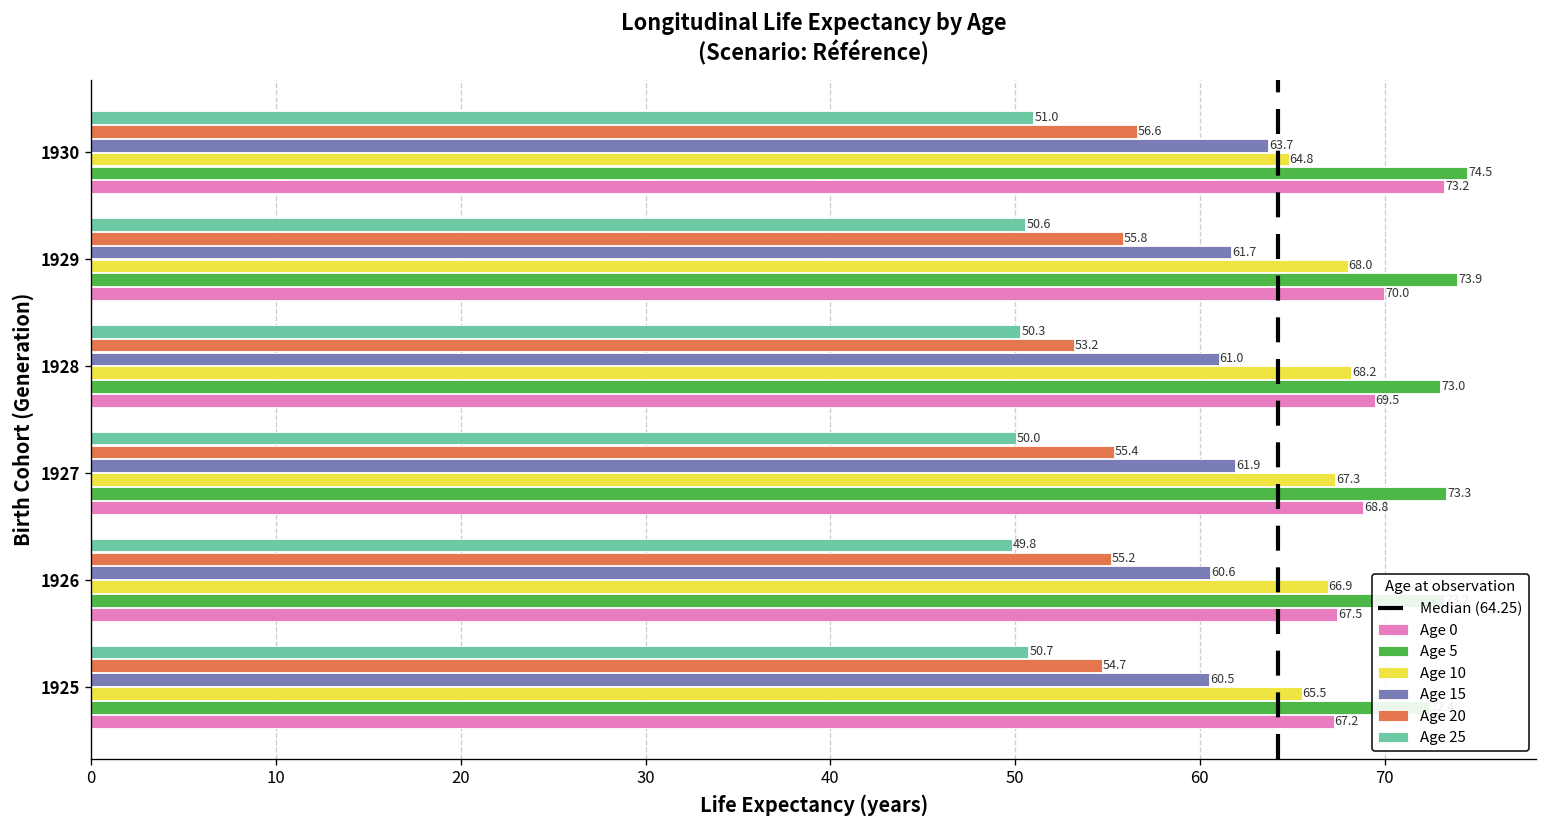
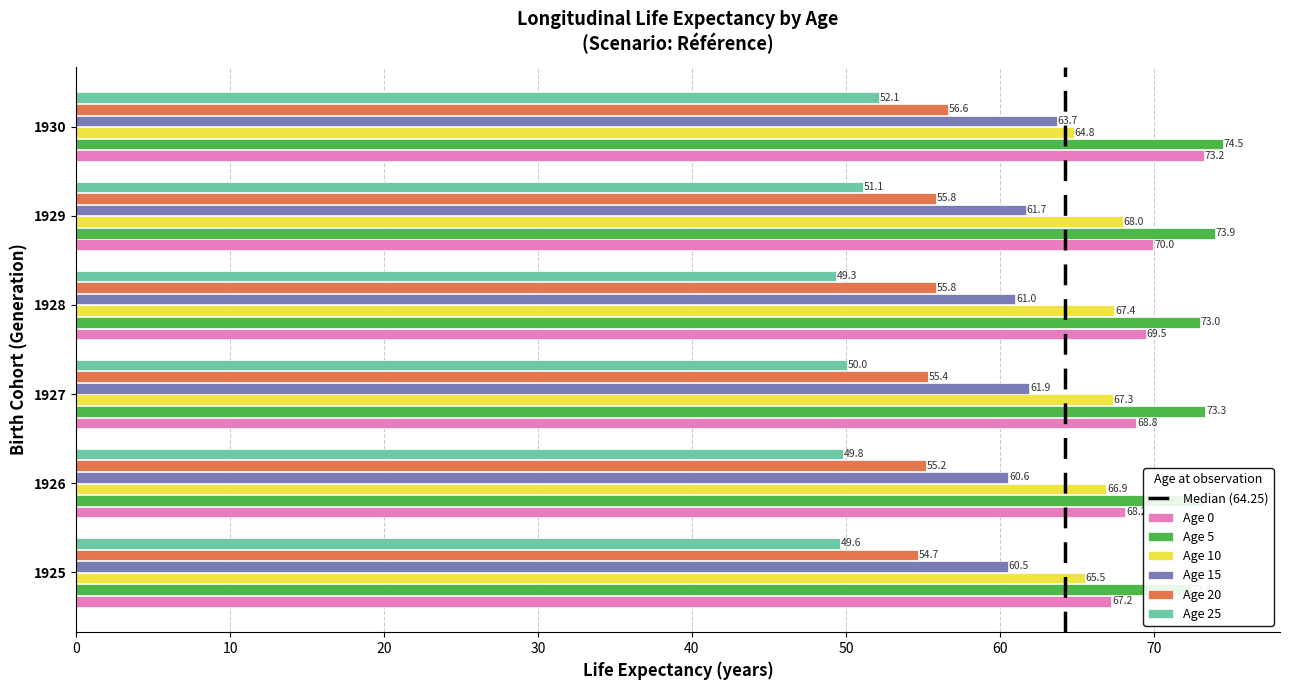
  {
    "Age 0": {
-     "1926": 67.5
+     "1926": 68.2
    },
    "Age 5": {
      "1930": 74.5,
      "1929": 73.9,
      "1928": 73.0,
      "1927": 73.3
    },
    "Age 10": {
      "1930": 64.8,
      "1929": 68.0,
-     "1928": 68.2,
+     "1928": 67.4,
      "1927": 67.3,
      "1926": 66.9,
      "1925": 65.5
    },
    "Age 15": {
      "1930": 63.7,
      "1929": 61.7,
      "1928": 61.0,
      "1927": 61.9,
      "1926": 60.6,
      "1925": 60.5
    },
    "Age 20": {
      "1930": 56.6,
      "1929": 55.8,
-     "1928": 53.2,
+     "1928": 55.8,
      "1927": 55.4,
      "1926": 55.2,
      "1925": 54.7
    },
    "Age 25": {
-     "1930": 51.0,
-     "1929": 50.6,
-     "1928": 50.3,
+     "1930": 52.1,
+     "1929": 51.1,
+     "1928": 49.3,
      "1927": 50.0,
      "1926": 49.8,
-     "1925": 50.7
+     "1925": 49.6
    }
  }
